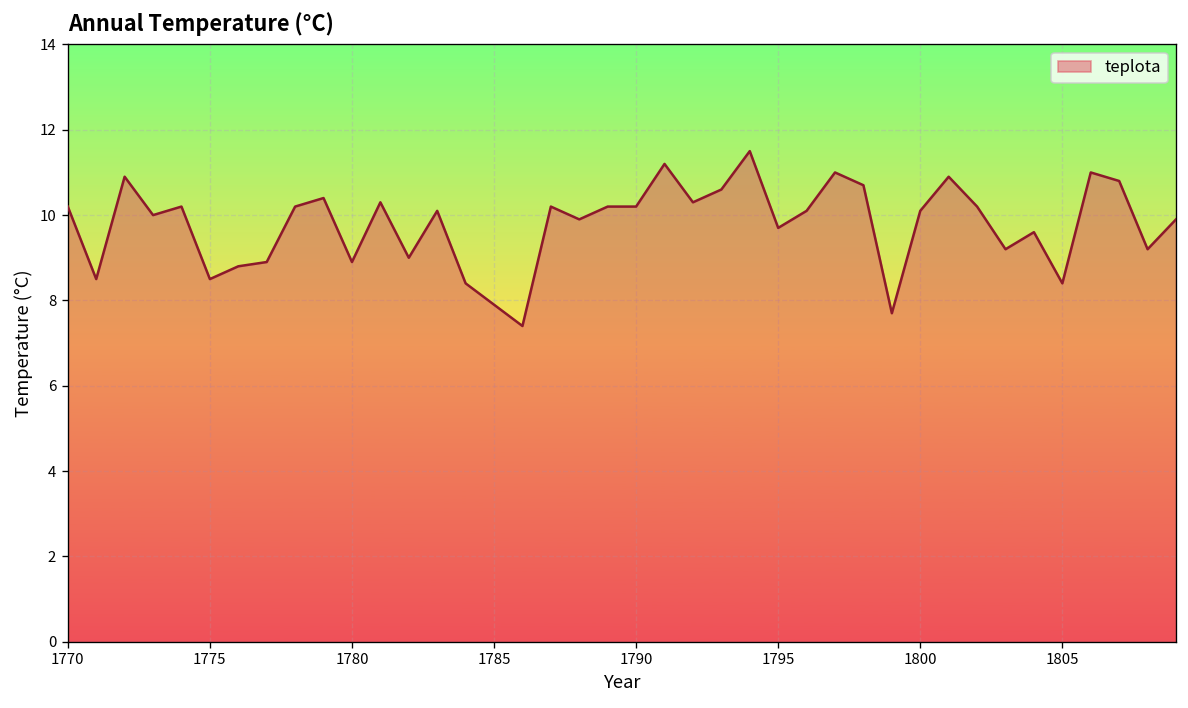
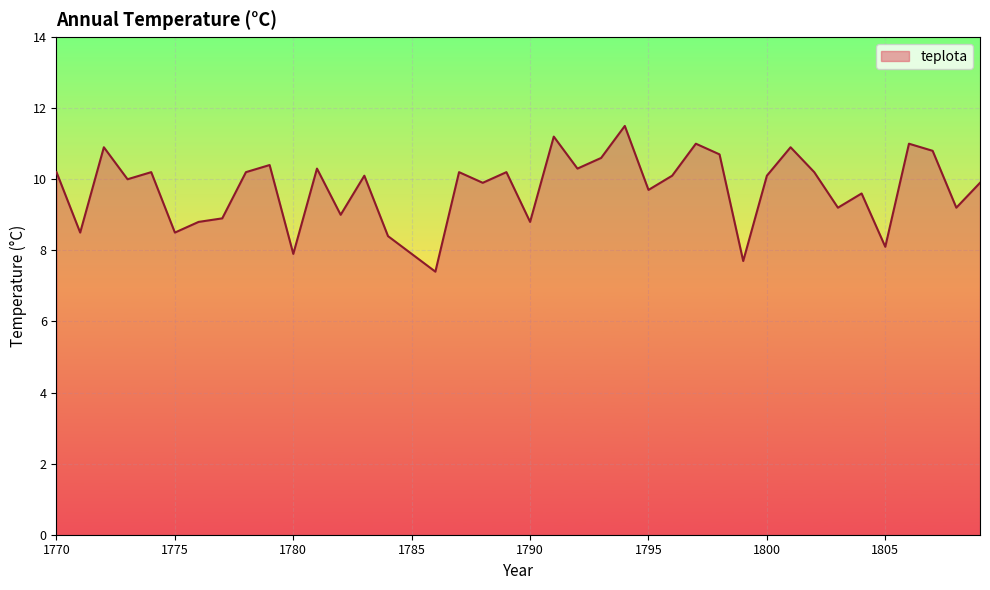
  {
    "1770": 10.2,
    "1775": 8.5,
-   "1780": 8.9,
+   "1780": 7.9,
    "1785": 7.9,
-   "1790": 10.2,
+   "1790": 8.8,
    "1795": 9.7,
    "1800": 10.1,
-   "1805": 8.4
+   "1805": 8.1
  }
